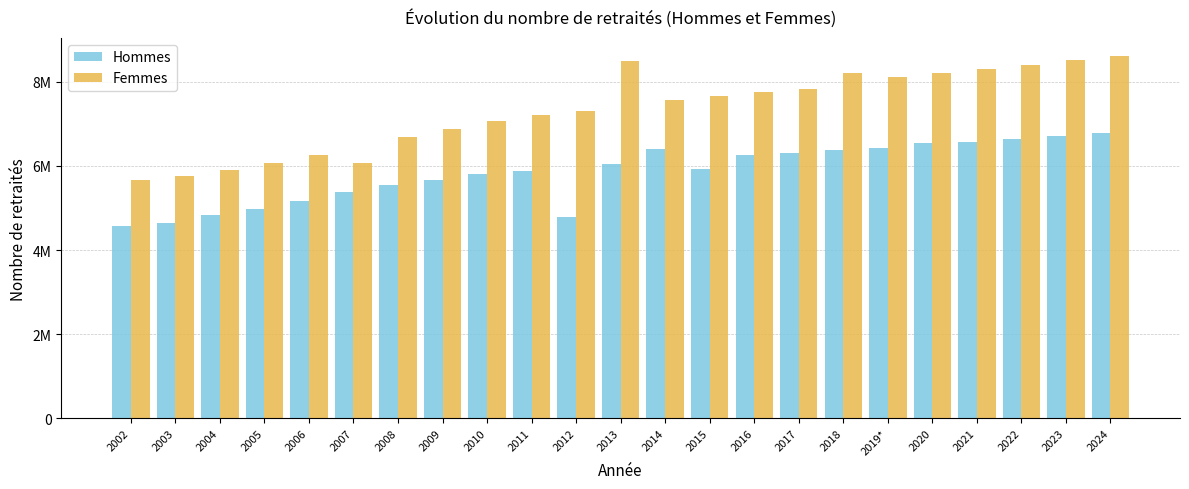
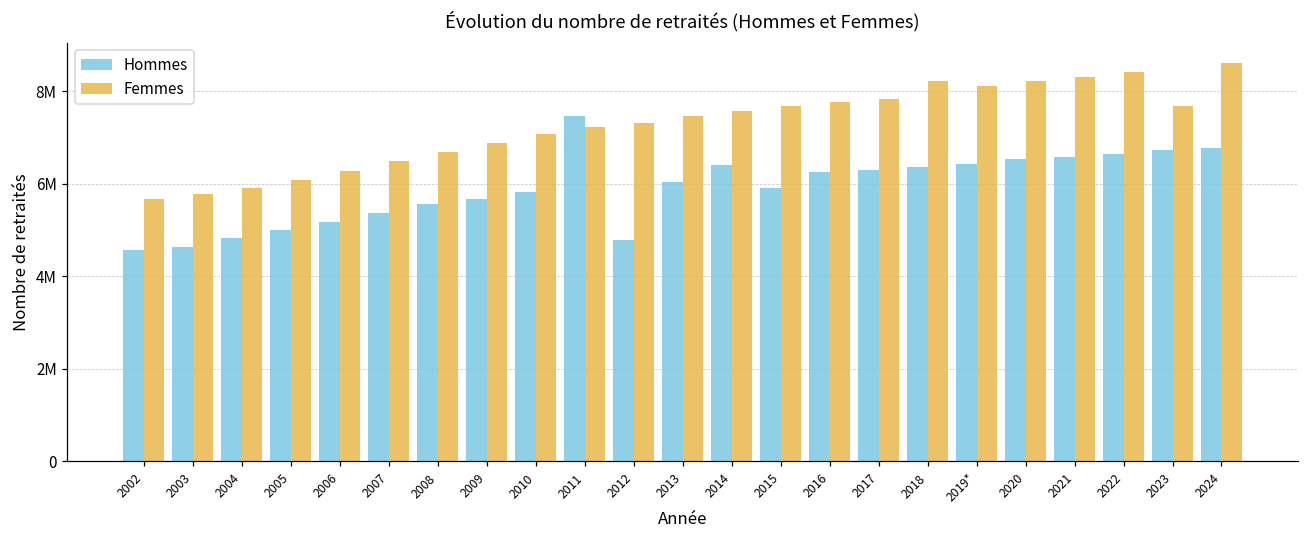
  {
    "Hommes": {
      "2002": 4600000,
      "2003": 4600000,
      "2004": 4800000,
      "2005": 5000000,
      "2006": 5200000,
      "2007": 5400000,
      "2008": 5600000,
      "2009": 5700000,
      "2010": 5800000,
-     "2011": 5900000,
+     "2011": 7500000,
      "2012": 4800000,
      "2013": 6000000,
      "2014": 6400000,
      "2015": 5900000,
      "2016": 6300000,
      "2017": 6300000,
      "2018": 6400000,
      "2019*": 6400000,
      "2020": 6500000,
      "2021": 6600000,
      "2022": 6600000,
      "2023": 6700000,
      "2024": 6800000
    },
    "Femmes": {
      "2002": 5700000,
      "2003": 5800000,
      "2004": 5900000,
      "2005": 6100000,
      "2006": 6300000,
-     "2007": 6100000,
+     "2007": 6500000,
      "2008": 6700000,
      "2009": 6900000,
      "2010": 7100000,
      "2011": 7200000,
      "2012": 7300000,
-     "2013": 8500000,
+     "2013": 7500000,
      "2014": 7600000,
      "2015": 7700000,
      "2016": 7800000,
      "2017": 7800000,
      "2018": 8200000,
      "2019*": 8100000,
      "2020": 8200000,
      "2021": 8300000,
      "2022": 8400000,
-     "2023": 8500000,
+     "2023": 7700000,
      "2024": 8600000
    }
  }
